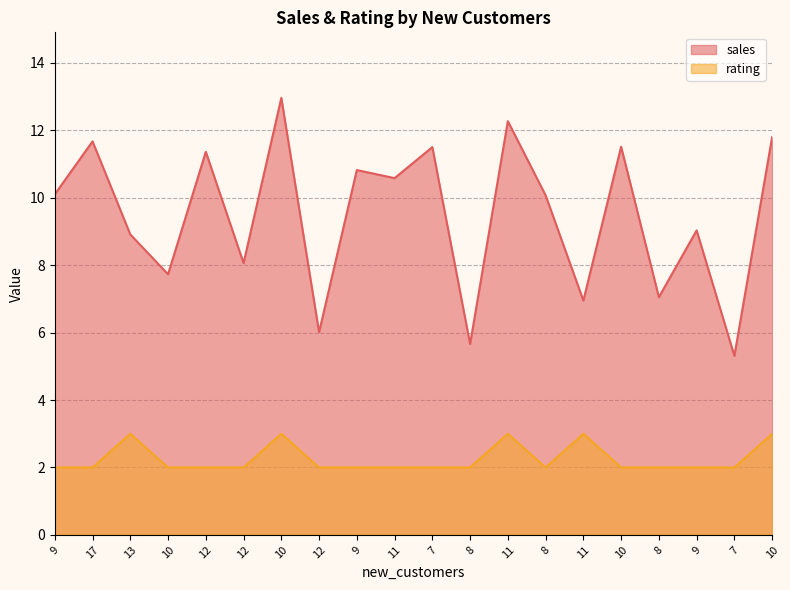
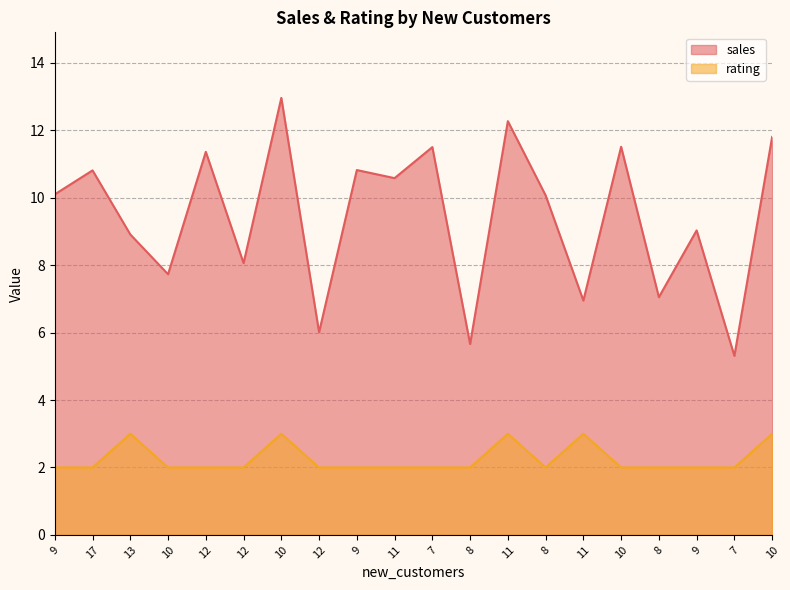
  {
    "sales": {
-     "17": 11.7,
+     "17": 10.8,
      "13": 8.9
    },
    "rating": {
      "17": 2.0,
      "13": 3.0
    }
  }
